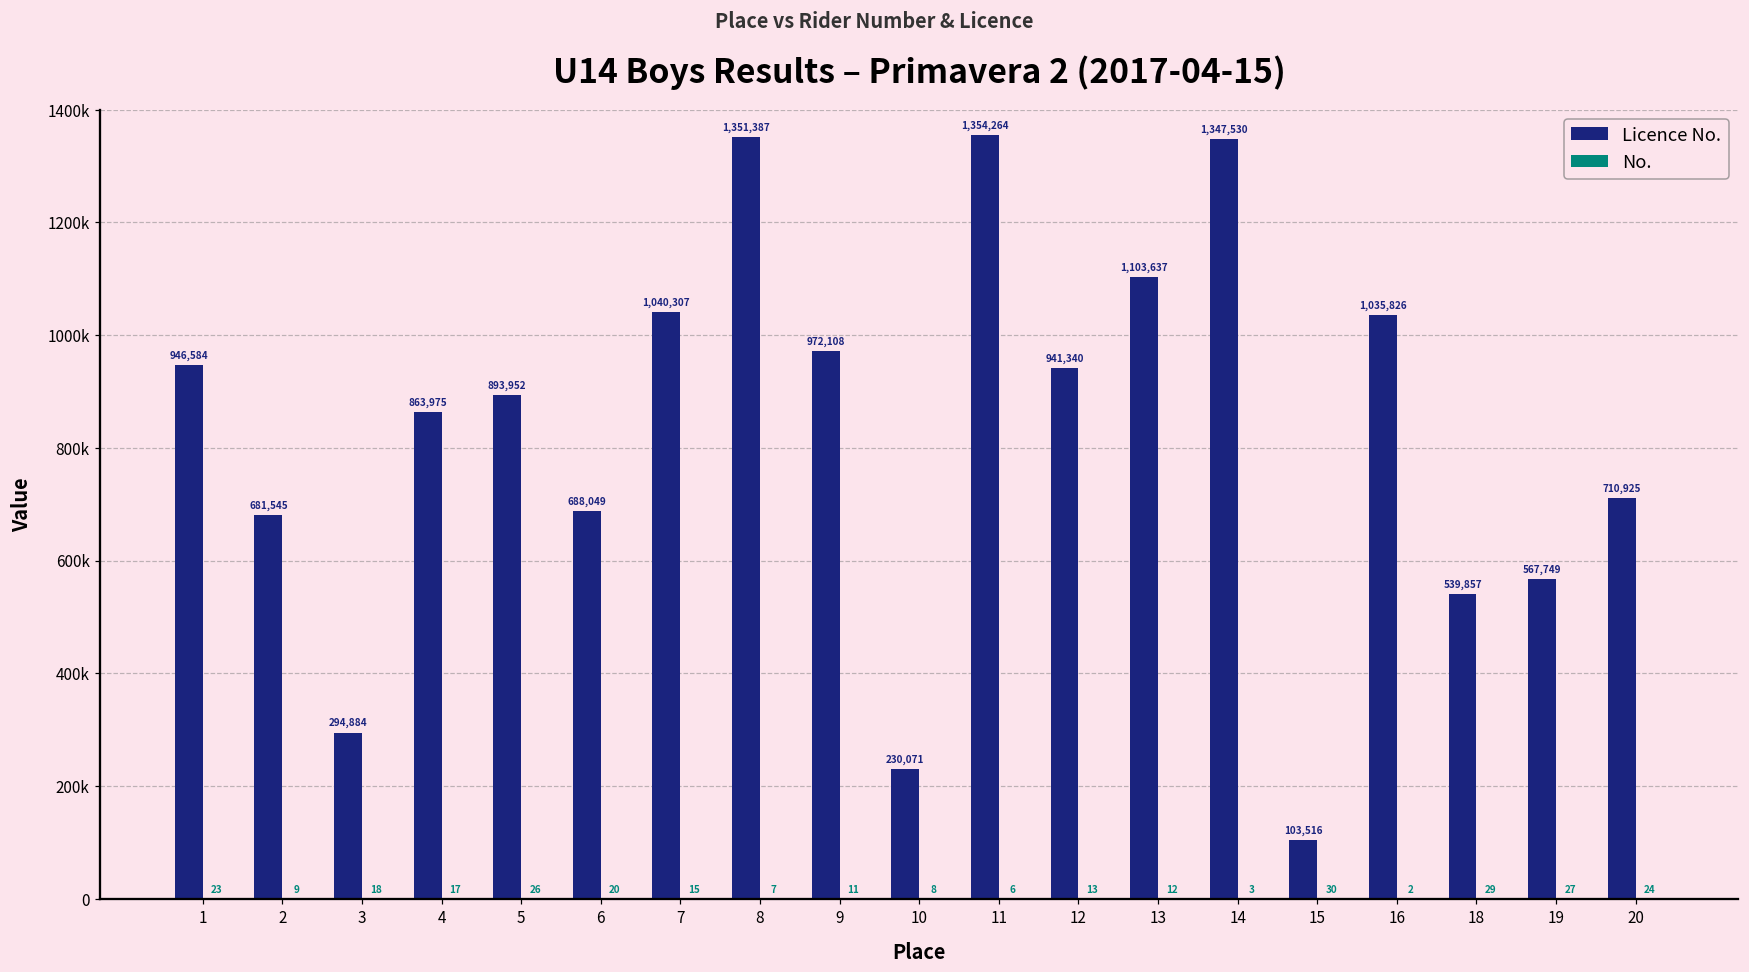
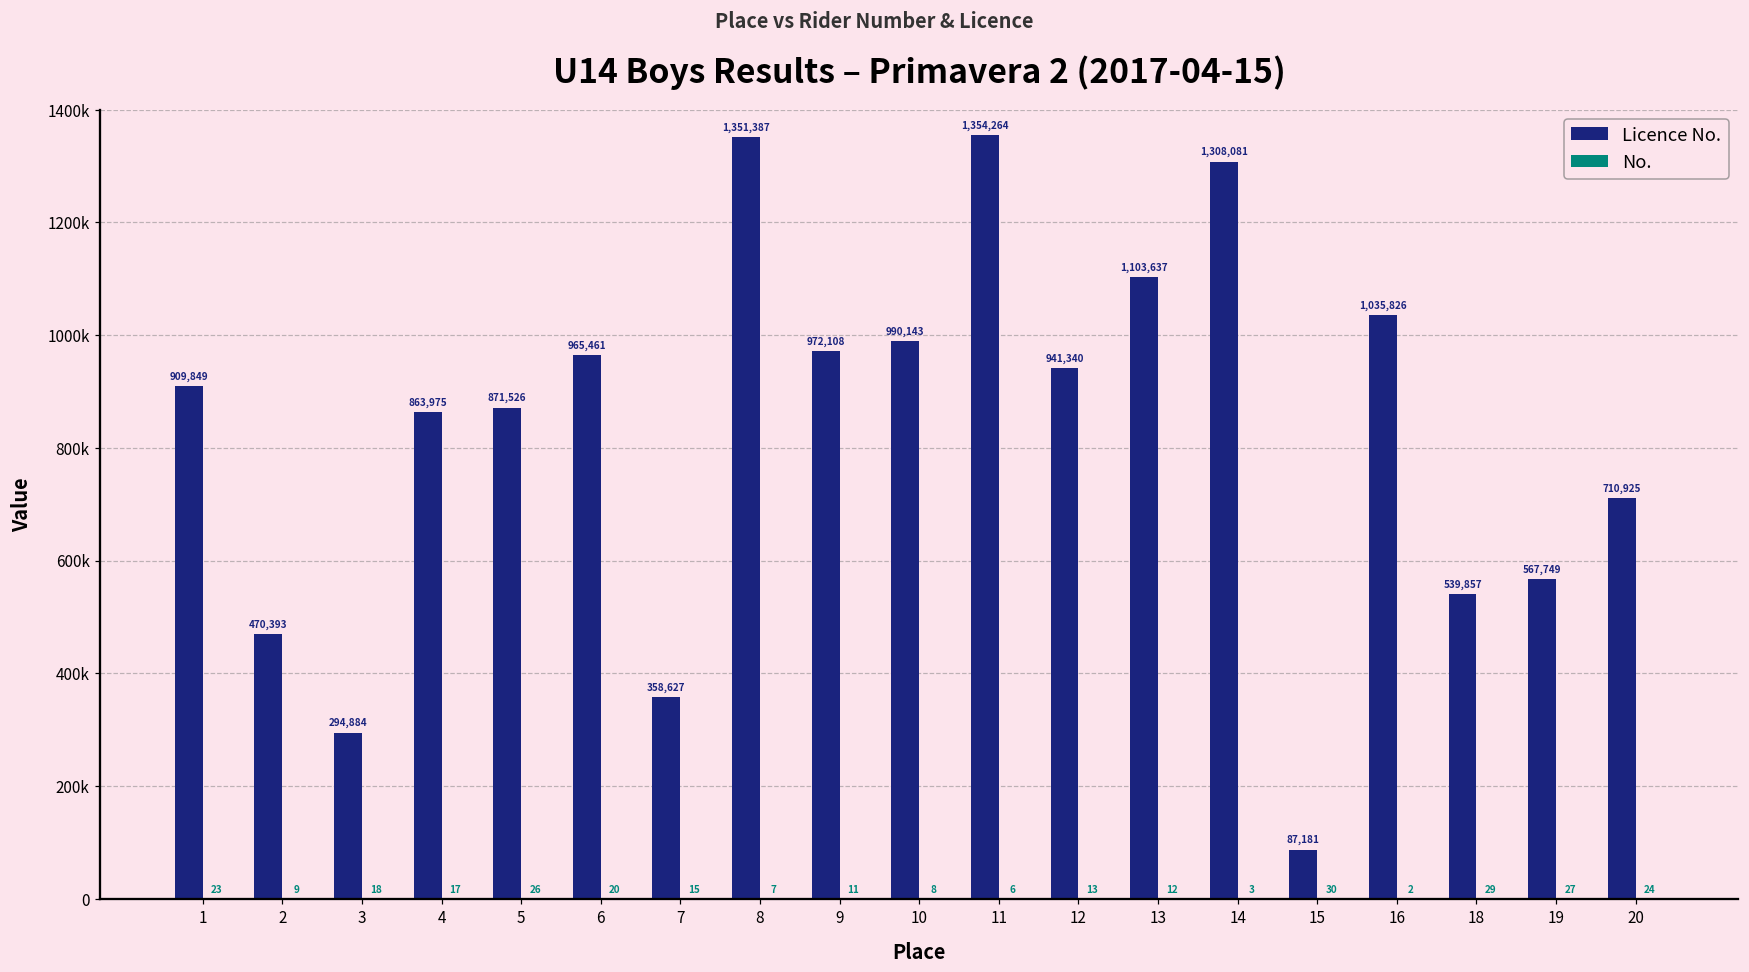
  {
    "Licence No.": {
-     "1": "946,584",
-     "2": "681,545",
+     "1": "909,849",
+     "2": "470,393",
      "3": "294,884",
      "4": "863,975",
-     "5": "893,952",
-     "6": "688,049",
-     "7": "1,040,307",
+     "5": "871,526",
+     "6": "965,461",
+     "7": "358,627",
      "8": "1,351,387",
      "9": "972,108",
-     "10": "230,071",
+     "10": "990,143",
      "11": "1,354,264",
      "12": "941,340",
      "13": "1,103,637",
-     "14": "1,347,530",
-     "15": "103,516",
+     "14": "1,308,081",
+     "15": "87,181",
      "16": "1,035,826",
      "18": "539,857",
      "19": "567,749",
      "20": "710,925"
    },
    "No.": {
      "1": "23",
      "2": "9",
      "3": "18",
      "4": "17",
      "5": "26",
      "6": "20",
      "7": "15",
      "8": "7",
      "9": "11",
      "10": "8",
      "11": "6",
      "12": "13",
      "13": "12",
      "14": "3",
      "15": "30",
      "16": "2",
      "18": "29",
      "19": "27",
      "20": "24"
    }
  }
